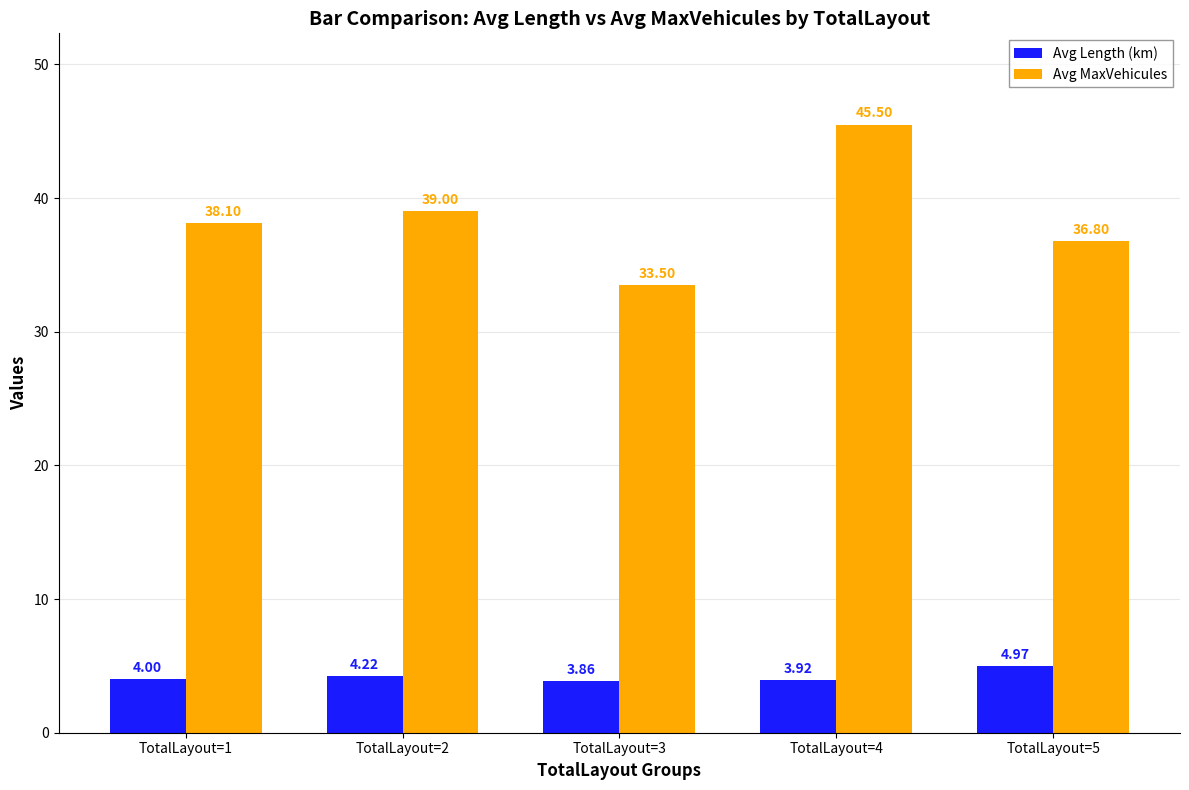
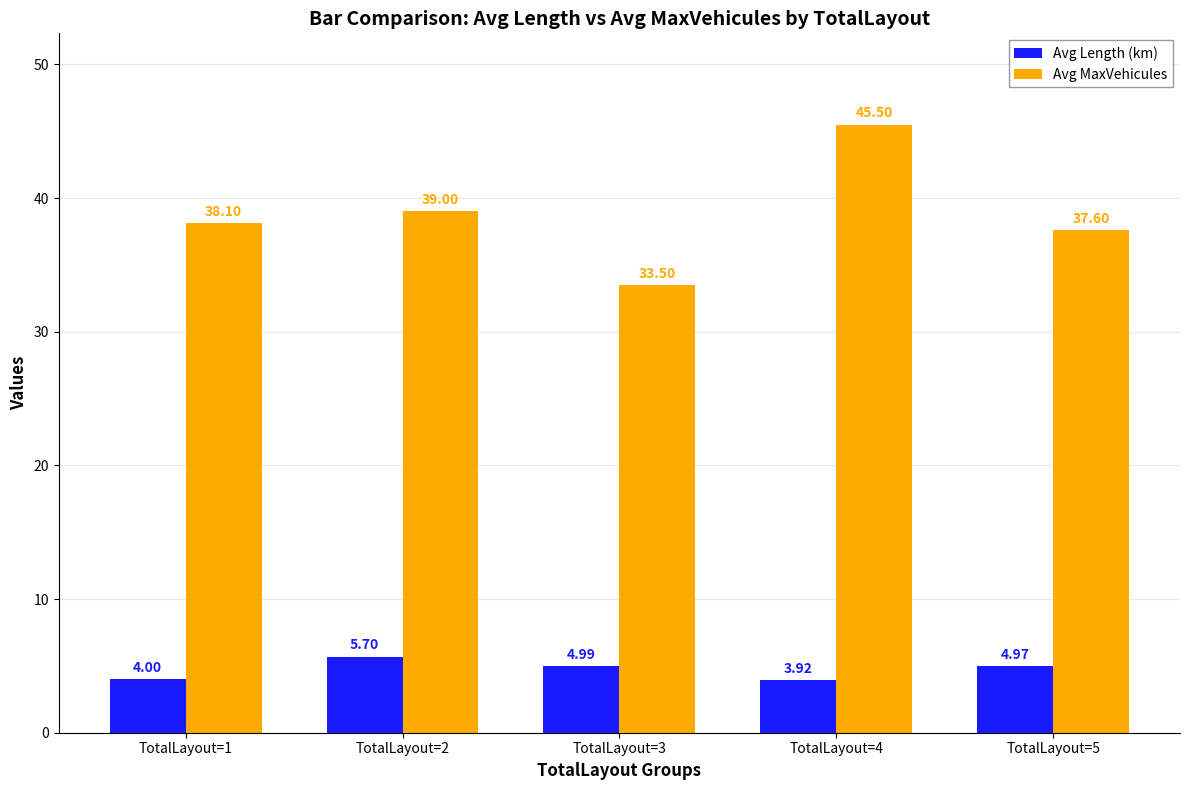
  {
    "Avg Length (km)": {
      "TotalLayout=1": 4.00,
-     "TotalLayout=2": 4.22,
-     "TotalLayout=3": 3.86,
+     "TotalLayout=2": 5.70,
+     "TotalLayout=3": 4.99,
      "TotalLayout=4": 3.92,
      "TotalLayout=5": 4.97
    },
    "Avg MaxVehicules": {
      "TotalLayout=1": 38.10,
      "TotalLayout=2": 39.00,
      "TotalLayout=3": 33.50,
      "TotalLayout=4": 45.50,
-     "TotalLayout=5": 36.80
+     "TotalLayout=5": 37.60
    }
  }
